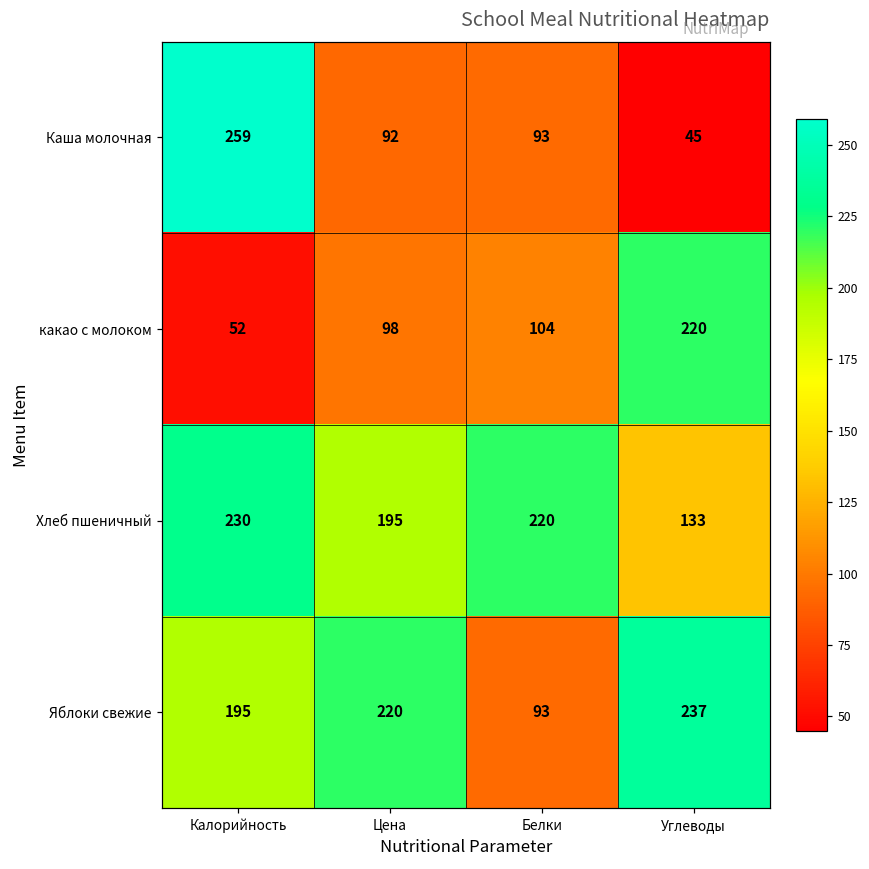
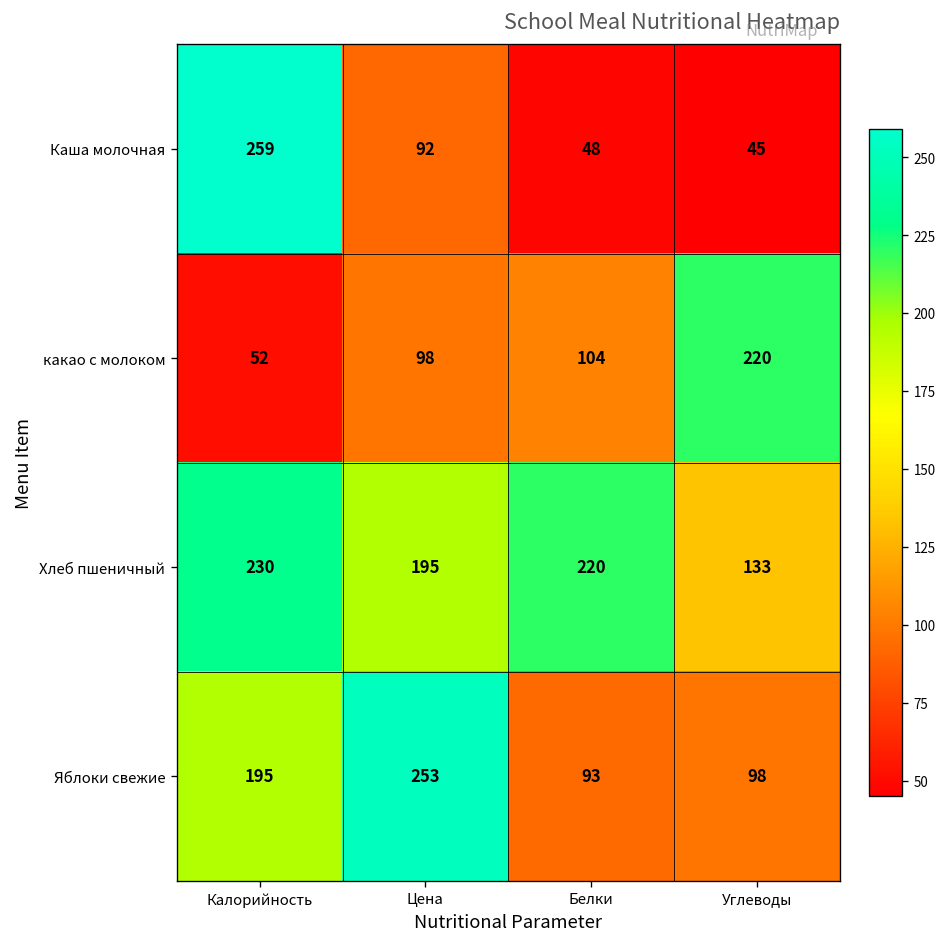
  {
    "Каша молочная": {
      "Калорийность": 259,
      "Цена": 92,
-     "Белки": 93,
+     "Белки": 48,
      "Углеводы": 45
    },
    "какао с молоком": {
      "Калорийность": 52,
      "Цена": 98,
      "Белки": 104,
      "Углеводы": 220
    },
    "Хлеб пшеничный": {
      "Калорийность": 230,
      "Цена": 195,
      "Белки": 220,
      "Углеводы": 133
    },
    "Яблоки свежие": {
      "Калорийность": 195,
-     "Цена": 220,
+     "Цена": 253,
      "Белки": 93,
-     "Углеводы": 237
+     "Углеводы": 98
    }
  }
